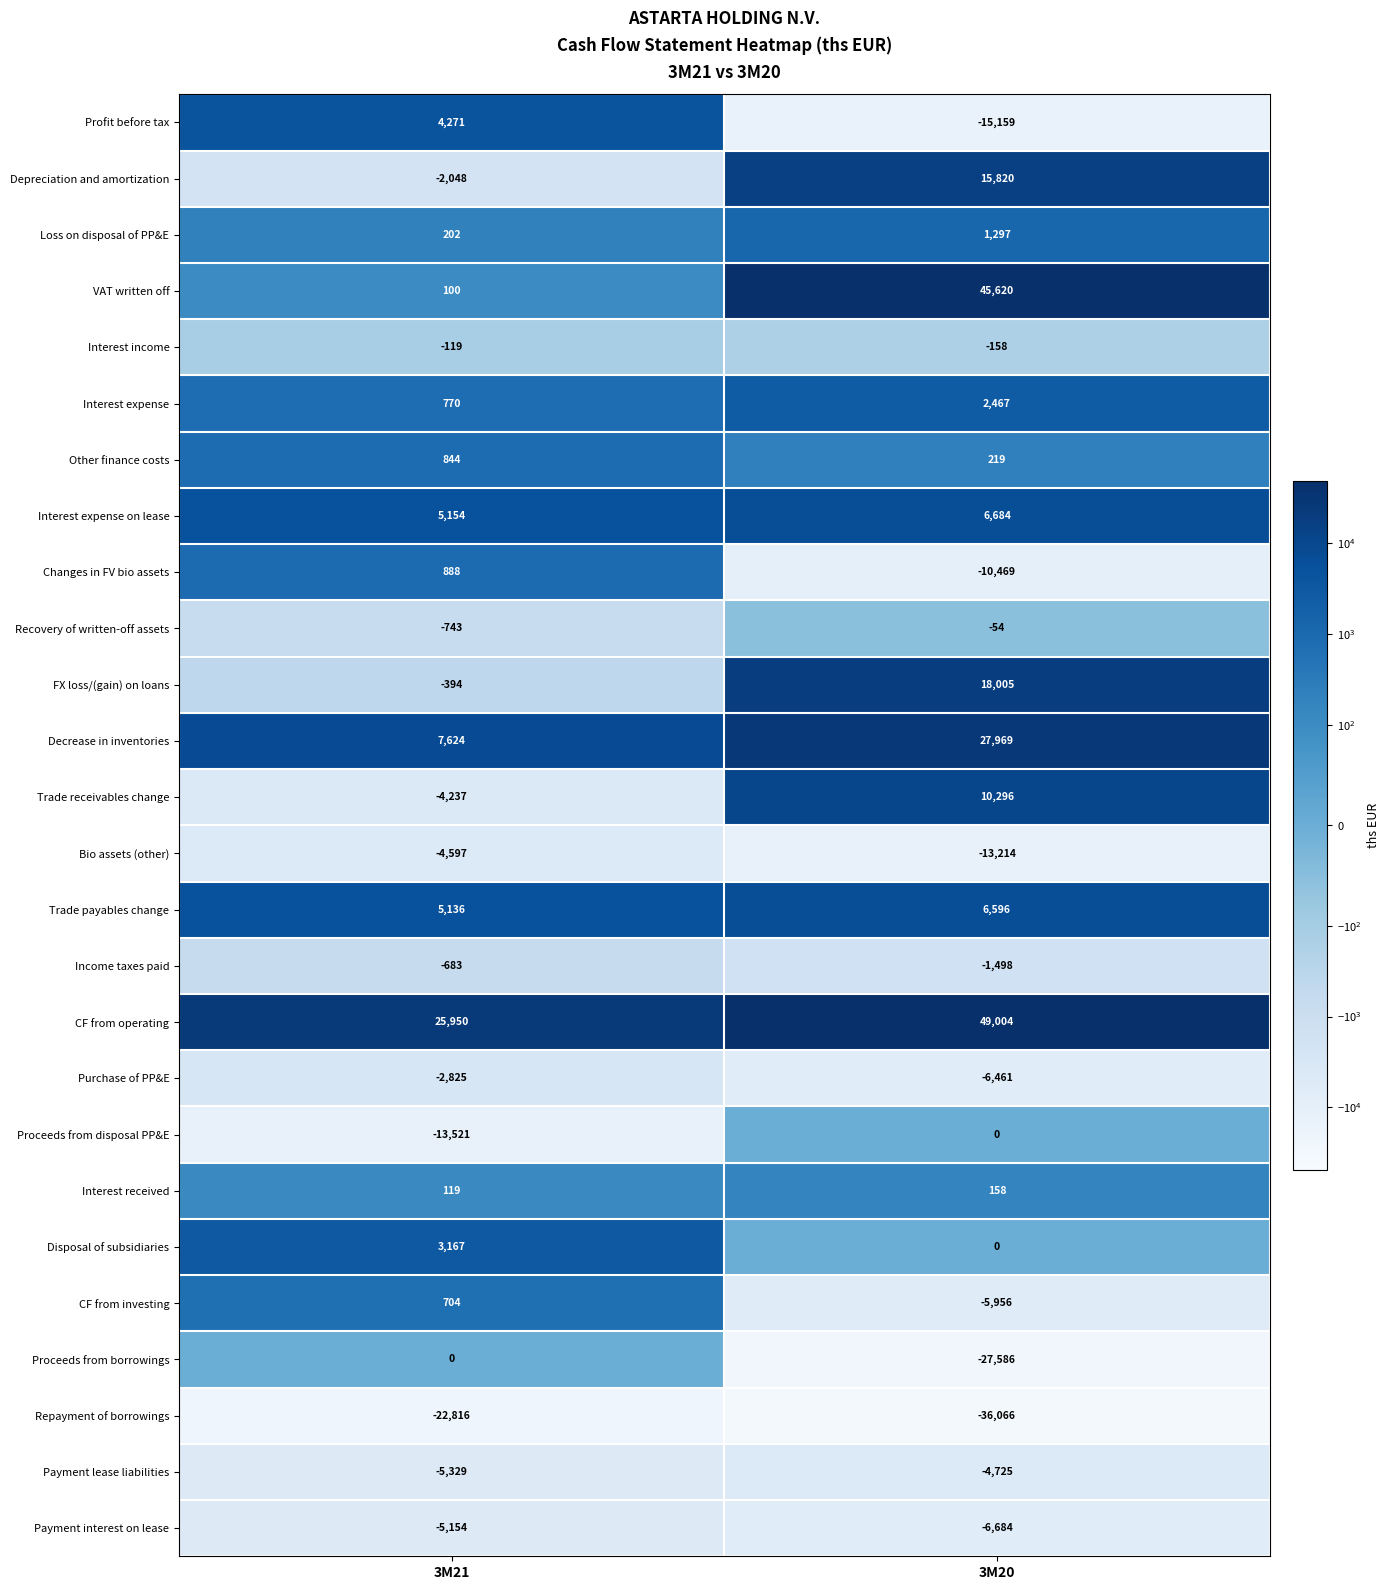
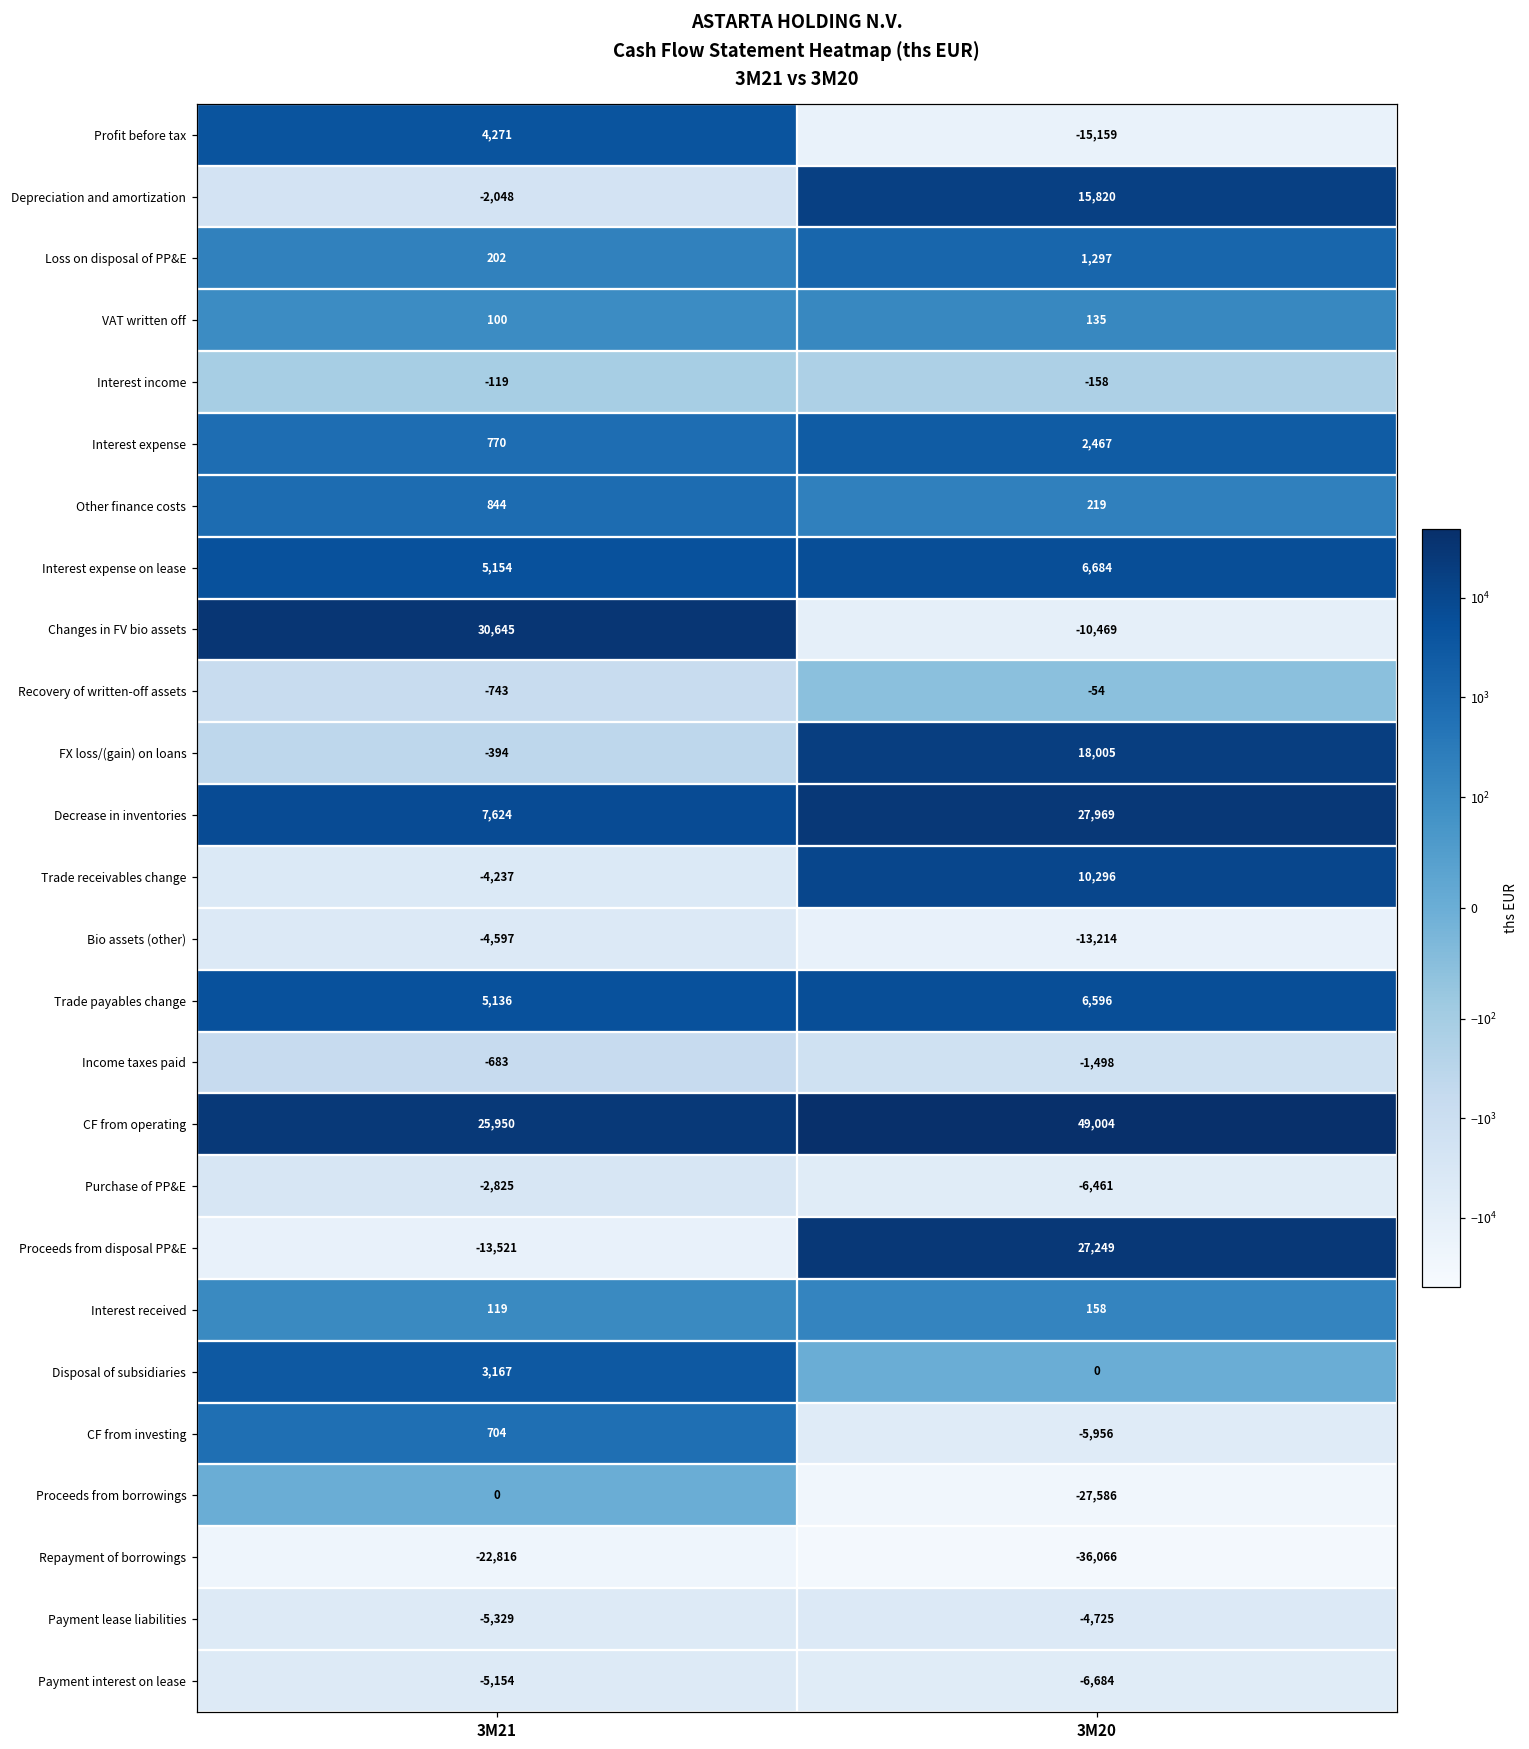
  {
    "Profit before tax": {
      "3M21": "4,271",
      "3M20": "-15,159"
    },
    "Depreciation and amortization": {
      "3M21": "-2,048",
      "3M20": "15,820"
    },
    "Loss on disposal of PP&E": {
      "3M21": "202",
      "3M20": "1,297"
    },
    "VAT written off": {
      "3M21": "100",
-     "3M20": "45,620"
+     "3M20": "135"
    },
    "Interest income": {
      "3M21": "-119",
      "3M20": "-158"
    },
    "Interest expense": {
      "3M21": "770",
      "3M20": "2,467"
    },
    "Other finance costs": {
      "3M21": "844",
      "3M20": "219"
    },
    "Interest expense on lease": {
      "3M21": "5,154",
      "3M20": "6,684"
    },
    "Changes in FV bio assets": {
-     "3M21": "888",
+     "3M21": "30,645",
      "3M20": "-10,469"
    },
    "Recovery of written-off assets": {
      "3M21": "-743",
      "3M20": "-54"
    },
    "FX loss/(gain) on loans": {
      "3M21": "-394",
      "3M20": "18,005"
    },
    "Decrease in inventories": {
      "3M21": "7,624",
      "3M20": "27,969"
    },
    "Trade receivables change": {
      "3M21": "-4,237",
      "3M20": "10,296"
    },
    "Bio assets (other)": {
      "3M21": "-4,597",
      "3M20": "-13,214"
    },
    "Trade payables change": {
      "3M21": "5,136",
      "3M20": "6,596"
    },
    "Income taxes paid": {
      "3M21": "-683",
      "3M20": "-1,498"
    },
    "CF from operating": {
      "3M21": "25,950",
      "3M20": "49,004"
    },
    "Purchase of PP&E": {
      "3M21": "-2,825",
      "3M20": "-6,461"
    },
    "Proceeds from disposal PP&E": {
      "3M21": "-13,521",
-     "3M20": "0"
+     "3M20": "27,249"
    },
    "Interest received": {
      "3M21": "119",
      "3M20": "158"
    },
    "Disposal of subsidiaries": {
      "3M21": "3,167",
      "3M20": "0"
    },
    "CF from investing": {
      "3M21": "704",
      "3M20": "-5,956"
    },
    "Proceeds from borrowings": {
      "3M21": "0",
      "3M20": "-27,586"
    },
    "Repayment of borrowings": {
      "3M21": "-22,816",
      "3M20": "-36,066"
    },
    "Payment lease liabilities": {
      "3M21": "-5,329",
      "3M20": "-4,725"
    },
    "Payment interest on lease": {
      "3M21": "-5,154",
      "3M20": "-6,684"
    }
  }
